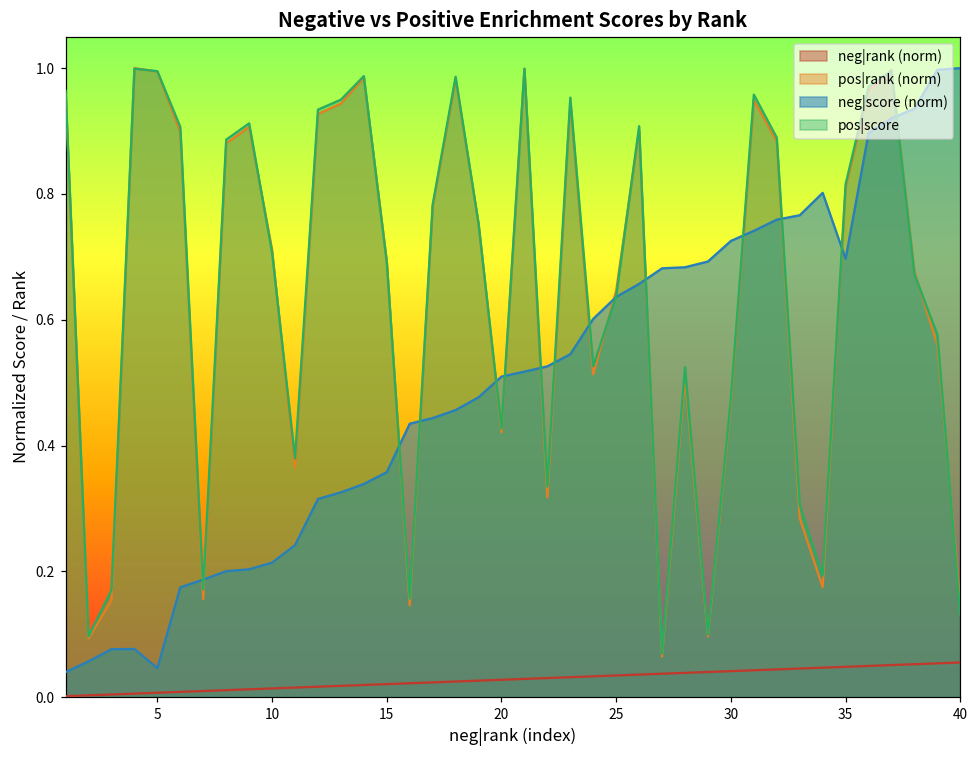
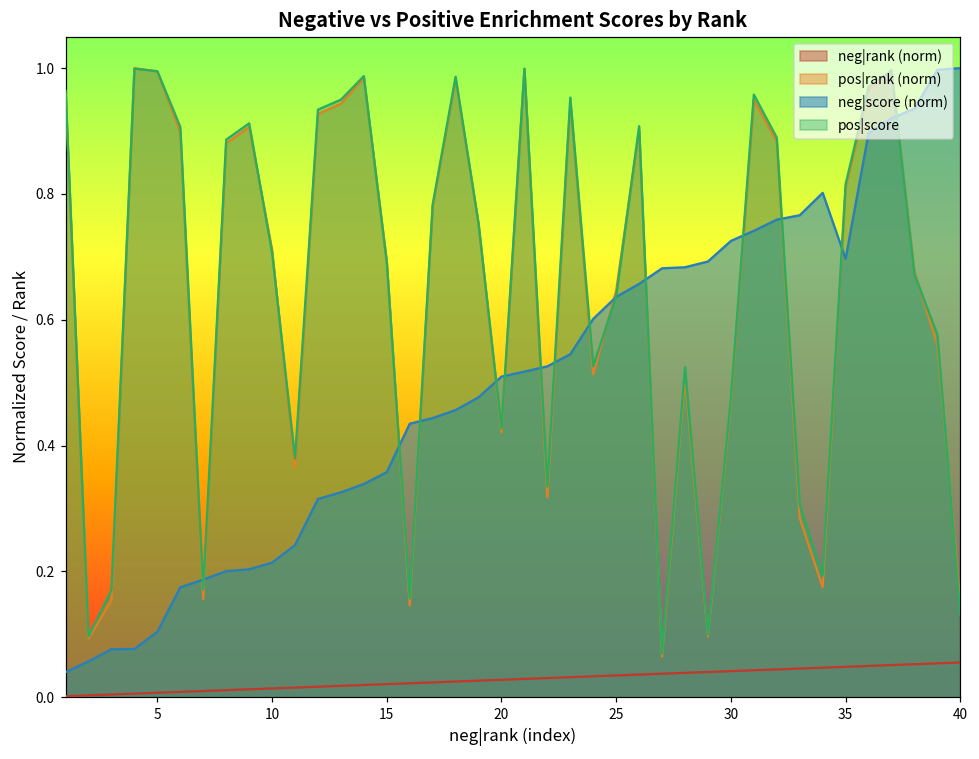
  {
    "neg|score (norm)": {
-     "5": 0.05,
+     "5": 0.10,
      "10": 0.21,
      "15": 0.36,
      "20": 0.51,
      "30": 0.73,
      "35": 0.70,
      "40": 1.00
    },
    "pos|score": {
      "20": 0.43,
      "30": 0.48,
      "35": 0.82,
      "40": 0.13
    }
  }
